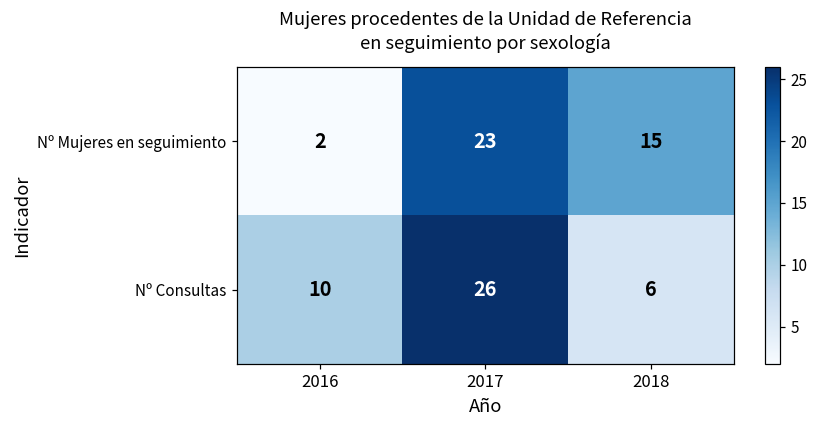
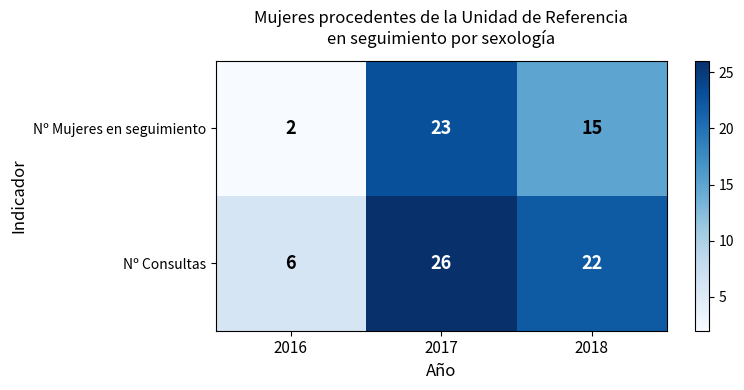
  {
    "Nº Mujeres en seguimiento": {
      "2016": 2,
      "2017": 23,
      "2018": 15
    },
    "Nº Consultas": {
-     "2016": 10,
+     "2016": 6,
      "2017": 26,
-     "2018": 6
+     "2018": 22
    }
  }
